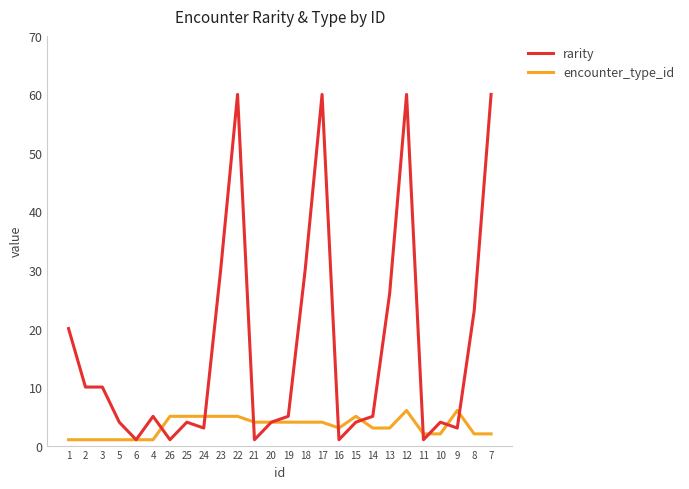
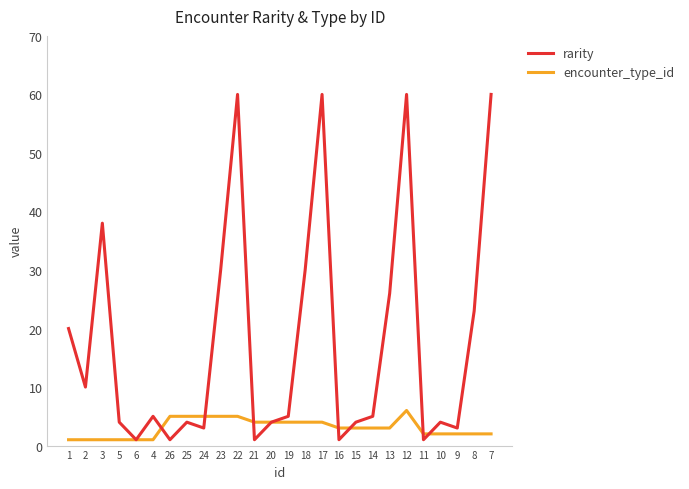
  {
    "rarity": {
      "1": 20,
      "2": 10,
-     "3": 10,
+     "3": 38,
      "5": 4,
      "4": 5,
      "26": 1,
      "25": 4,
      "24": 3,
      "23": 30,
      "22": 60,
      "21": 1,
      "19": 5,
      "18": 30,
      "17": 60,
      "16": 1,
      "15": 4,
      "14": 5,
      "13": 26,
      "12": 60,
      "11": 1,
      "10": 4,
      "9": 3,
      "8": 23,
      "7": 60
    },
    "encounter_type_id": {
      "1": 1,
      "2": 1,
      "3": 1,
      "5": 1,
      "4": 1,
      "26": 5,
      "25": 5,
      "24": 5,
      "23": 5,
      "22": 5,
      "21": 4,
      "19": 4,
      "18": 4,
      "17": 4,
      "16": 3,
-     "15": 5,
+     "15": 3,
      "14": 3,
      "13": 3,
      "12": 6,
      "11": 2,
      "10": 2,
-     "9": 6,
+     "9": 2,
      "8": 2,
      "7": 2
    }
  }
